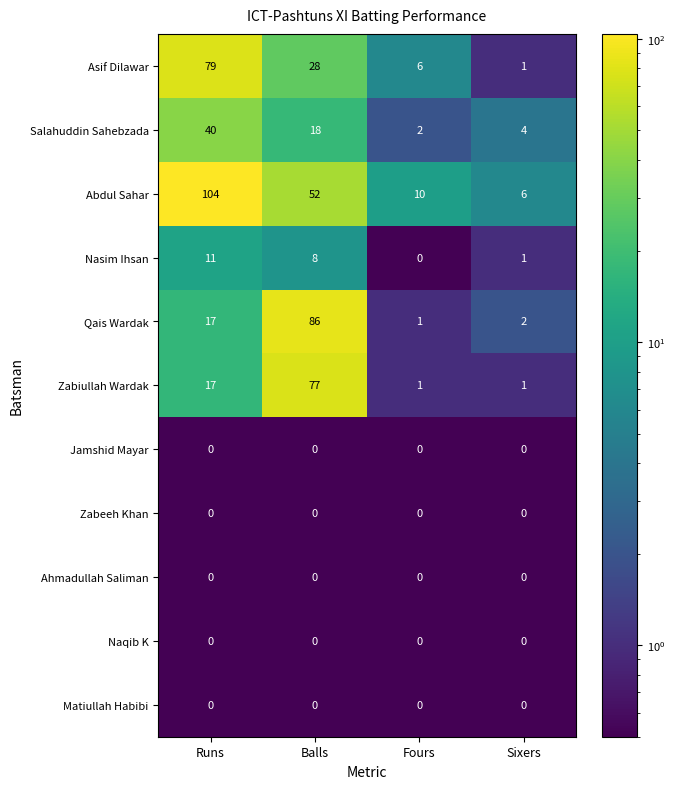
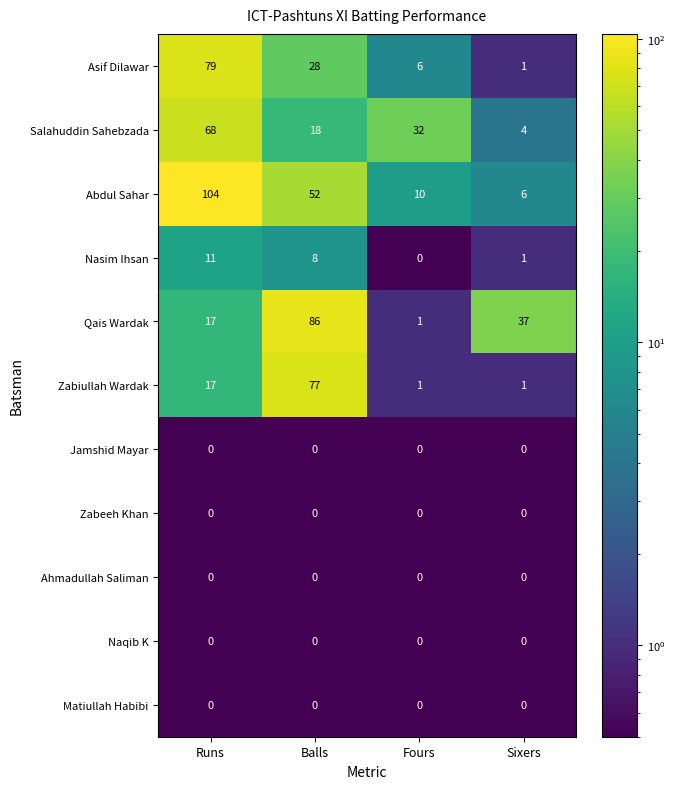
  {
    "Asif Dilawar": {
      "Runs": 79,
      "Balls": 28,
      "Fours": 6,
      "Sixers": 1
    },
    "Salahuddin Sahebzada": {
-     "Runs": 40,
+     "Runs": 68,
      "Balls": 18,
-     "Fours": 2,
+     "Fours": 32,
      "Sixers": 4
    },
    "Abdul Sahar": {
      "Runs": 104,
      "Balls": 52,
      "Fours": 10,
      "Sixers": 6
    },
    "Nasim Ihsan": {
      "Runs": 11,
      "Balls": 8,
      "Fours": 0,
      "Sixers": 1
    },
    "Qais Wardak": {
      "Runs": 17,
      "Balls": 86,
      "Fours": 1,
-     "Sixers": 2
+     "Sixers": 37
    },
    "Zabiullah Wardak": {
      "Runs": 17,
      "Balls": 77,
      "Fours": 1,
      "Sixers": 1
    },
    "Jamshid Mayar": {
      "Runs": 0,
      "Balls": 0,
      "Fours": 0,
      "Sixers": 0
    },
    "Zabeeh Khan": {
      "Runs": 0,
      "Balls": 0,
      "Fours": 0,
      "Sixers": 0
    },
    "Ahmadullah Saliman": {
      "Runs": 0,
      "Balls": 0,
      "Fours": 0,
      "Sixers": 0
    },
    "Naqib K": {
      "Runs": 0,
      "Balls": 0,
      "Fours": 0,
      "Sixers": 0
    },
    "Matiullah Habibi": {
      "Runs": 0,
      "Balls": 0,
      "Fours": 0,
      "Sixers": 0
    }
  }
